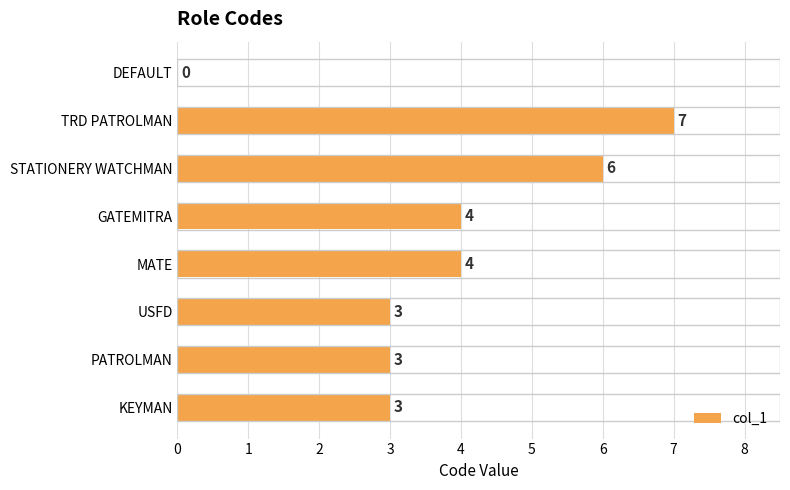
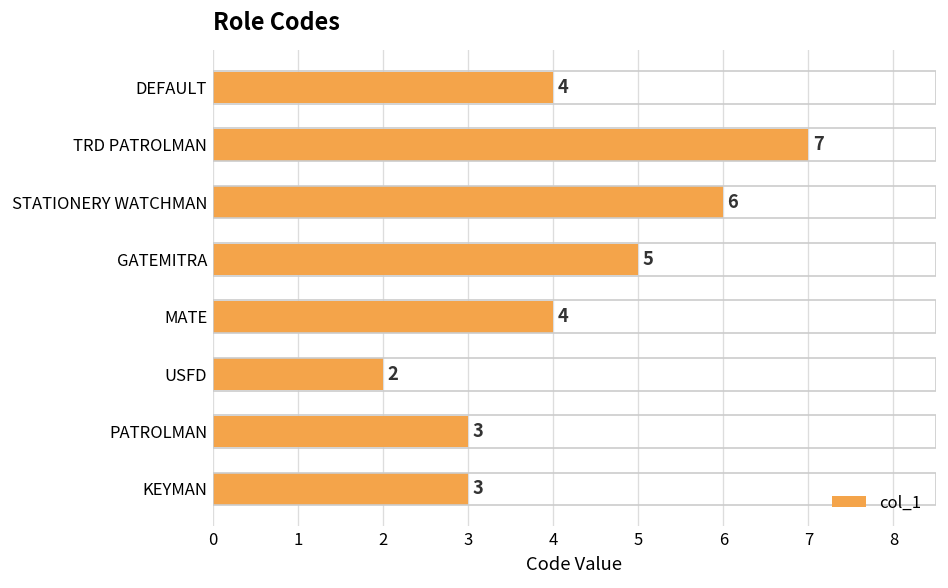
  {
-   "DEFAULT": 0,
+   "DEFAULT": 4,
    "TRD PATROLMAN": 7,
    "STATIONERY WATCHMAN": 6,
-   "GATEMITRA": 4,
+   "GATEMITRA": 5,
    "MATE": 4,
-   "USFD": 3,
+   "USFD": 2,
    "PATROLMAN": 3,
    "KEYMAN": 3
  }
